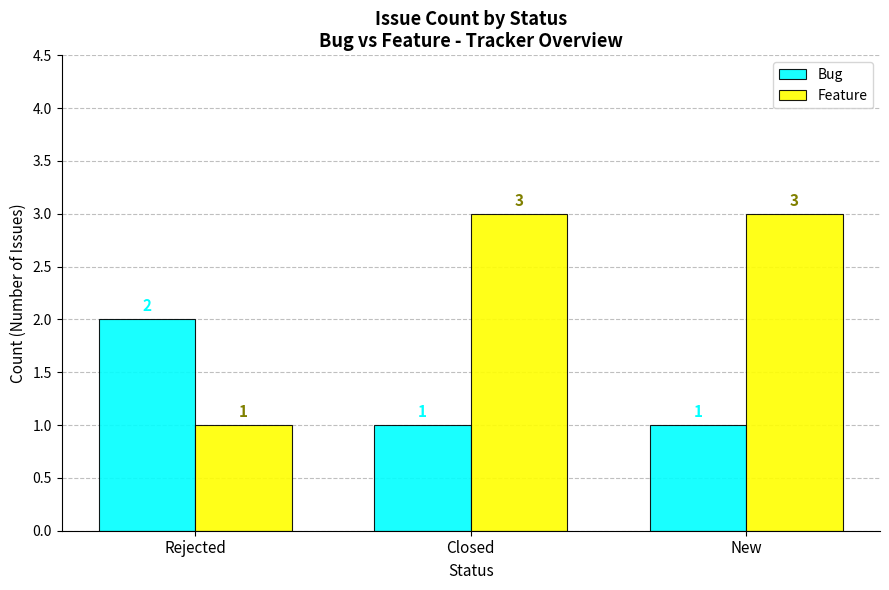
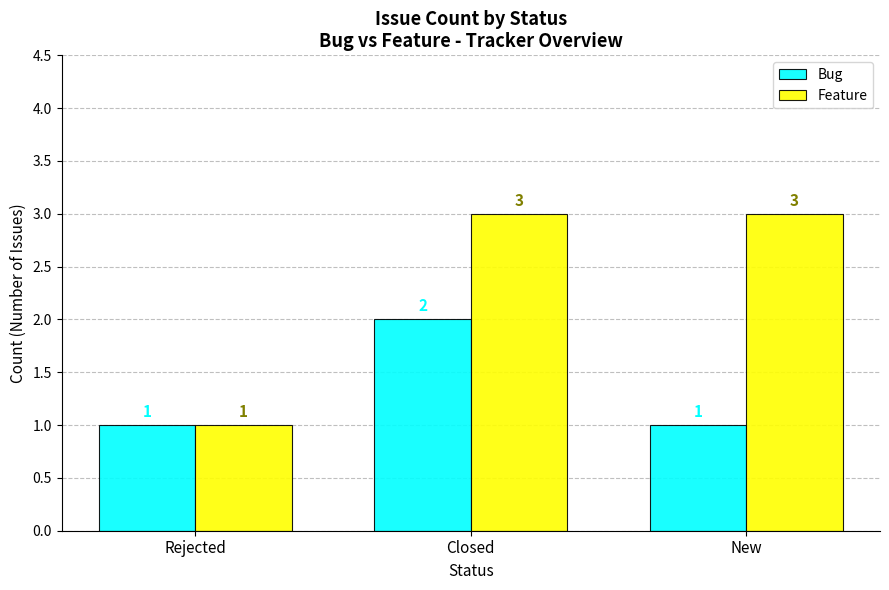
  {
    "Bug": {
-     "Rejected": 2,
-     "Closed": 1,
+     "Rejected": 1,
+     "Closed": 2,
      "New": 1
    },
    "Feature": {
      "Rejected": 1,
      "Closed": 3,
      "New": 3
    }
  }
